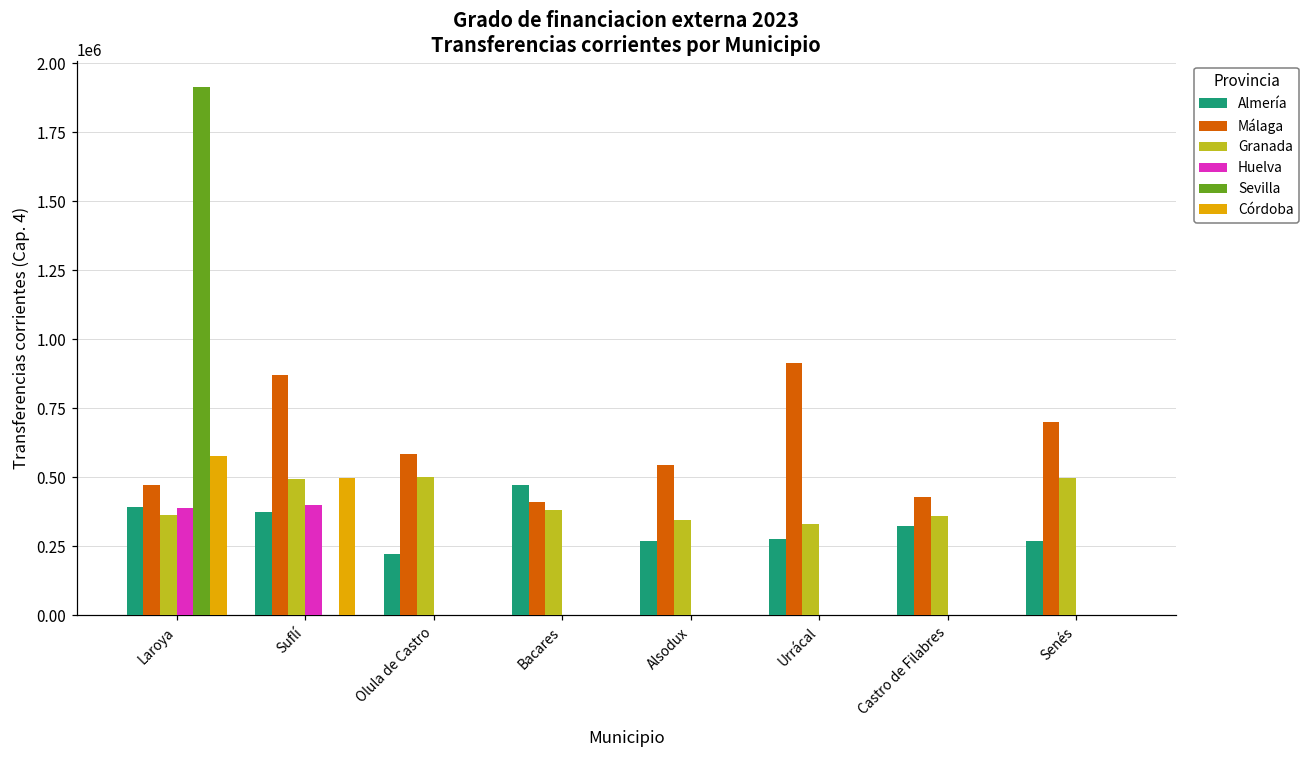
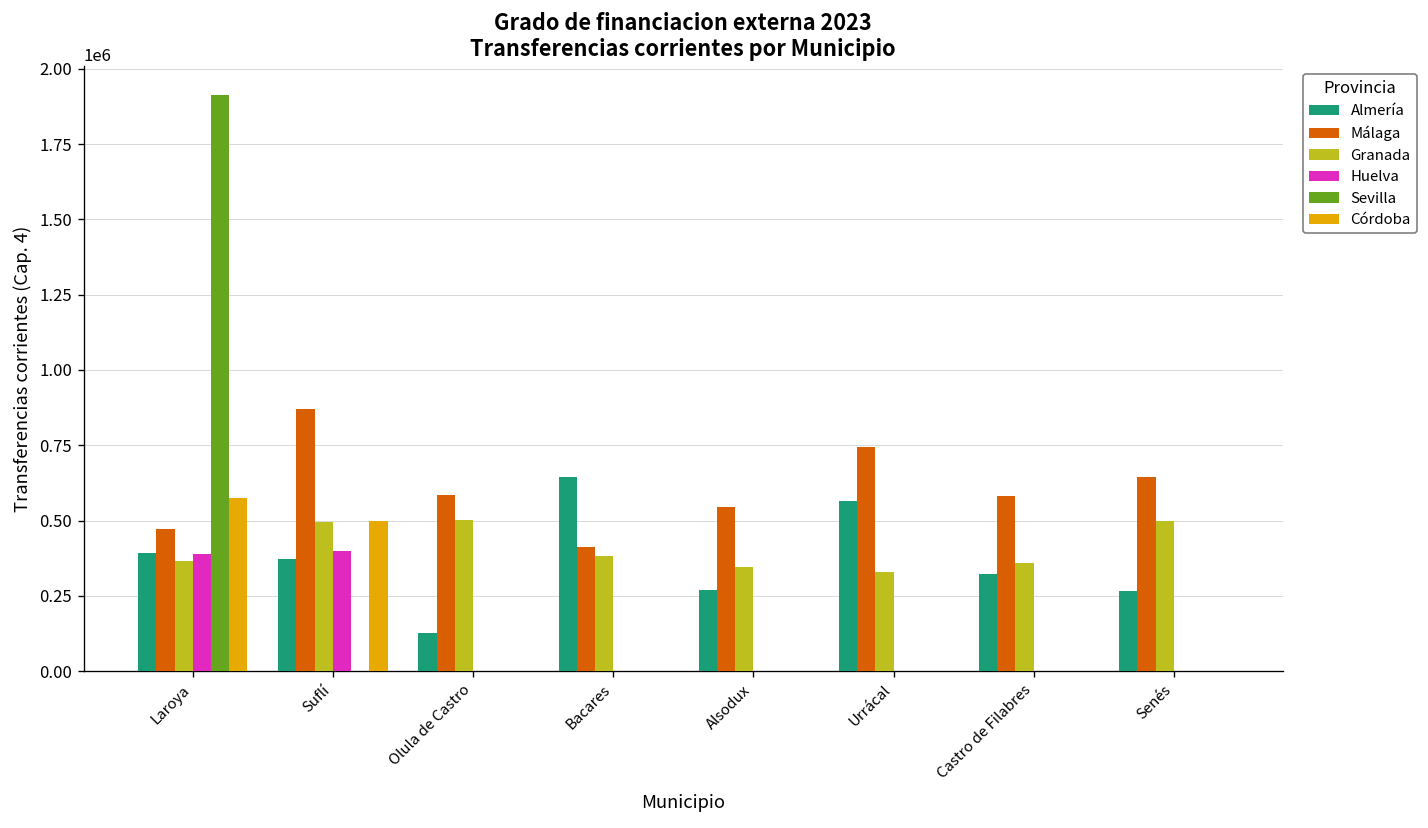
  {
    "Almería": {
      "Laroya": 390000,
      "Suflí": 370000,
-     "Olula de Castro": 220000,
-     "Bacares": 470000,
+     "Olula de Castro": 130000,
+     "Bacares": 640000,
      "Alsodux": 270000,
-     "Urrácal": 280000,
+     "Urrácal": 560000,
      "Castro de Filabres": 320000,
      "Senés": 270000
    },
    "Málaga": {
      "Laroya": 470000,
      "Suflí": 870000,
      "Olula de Castro": 580000,
      "Bacares": 410000,
      "Alsodux": 540000,
-     "Urrácal": 910000,
-     "Castro de Filabres": 430000,
-     "Senés": 700000
+     "Urrácal": 740000,
+     "Castro de Filabres": 580000,
+     "Senés": 650000
    },
    "Huelva": {
      "Laroya": 390000,
      "Suflí": 400000,
      "Olula de Castro": 0,
      "Bacares": 0,
      "Alsodux": 0,
      "Urrácal": 0,
      "Castro de Filabres": 0,
      "Senés": 0
    },
    "Sevilla": {
      "Laroya": 1910000,
      "Suflí": 0,
      "Olula de Castro": 0,
      "Bacares": 0,
      "Alsodux": 0,
      "Urrácal": 0,
      "Castro de Filabres": 0,
      "Senés": 0
    }
  }
